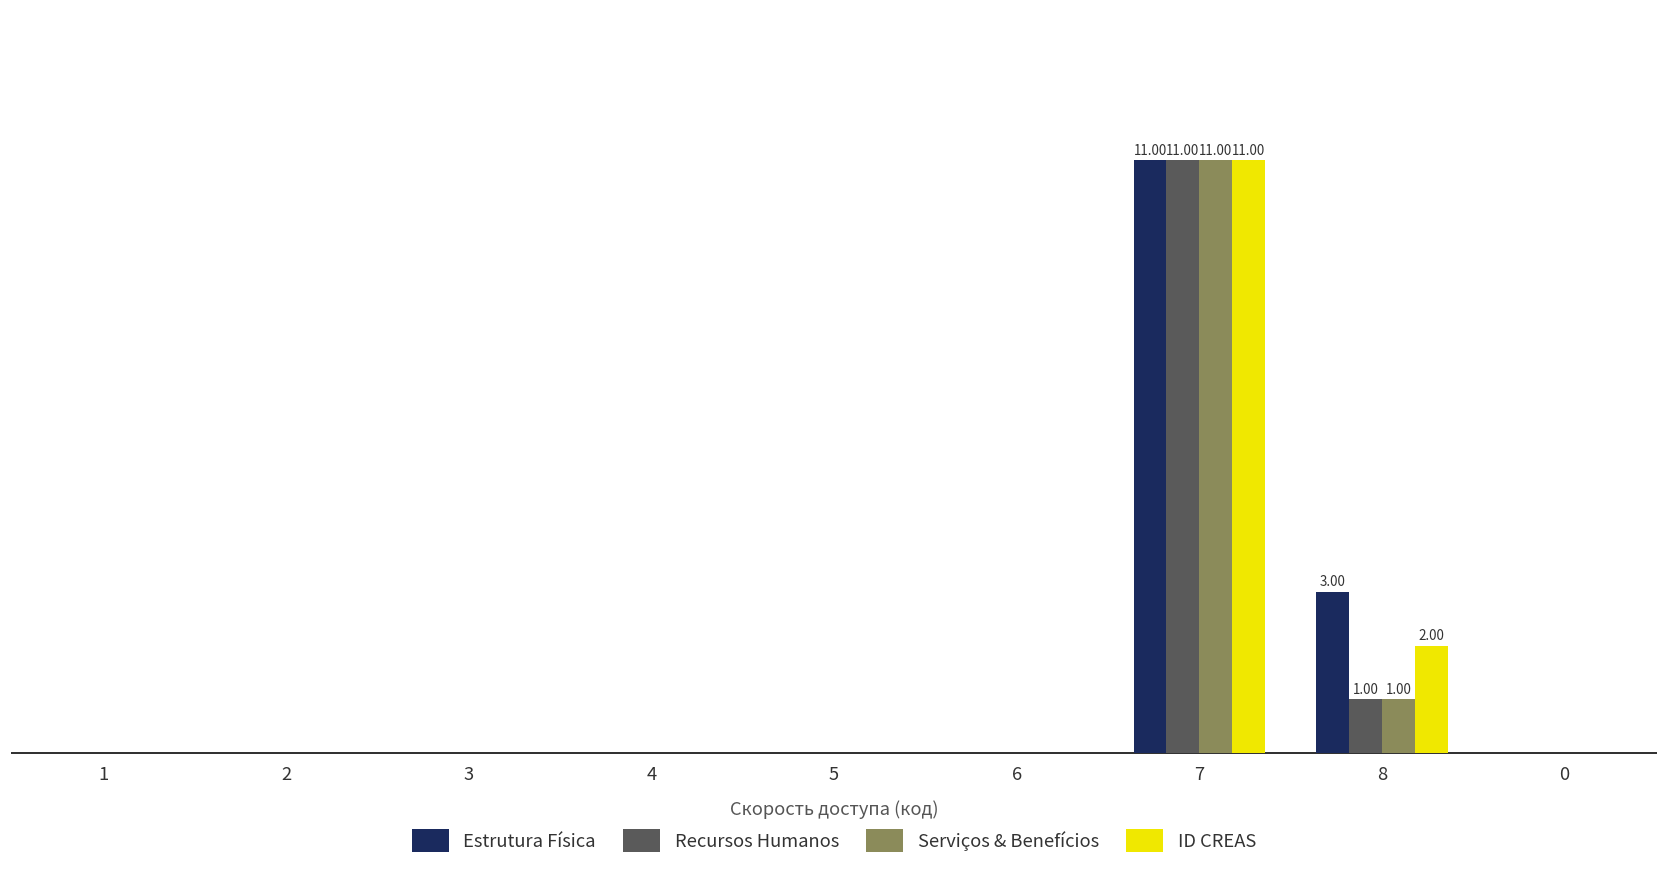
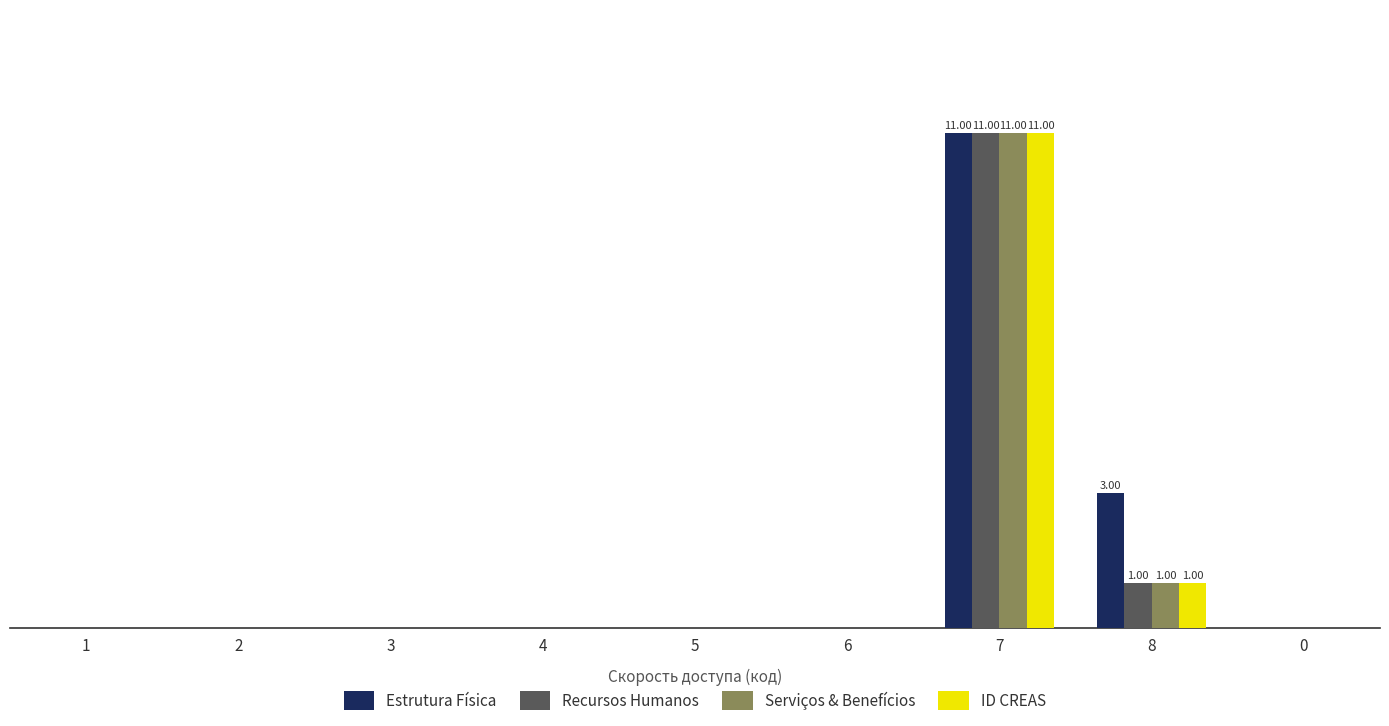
  {
    "Estrutura Física": {
      "7": 11.00,
      "8": 3.00
    },
    "Recursos Humanos": {
      "7": 11.00,
      "8": 1.00
    },
    "Serviços & Benefícios": {
      "7": 11.00,
      "8": 1.00
    },
    "ID CREAS": {
      "7": 11.00,
-     "8": 2.00
+     "8": 1.00
    }
  }
